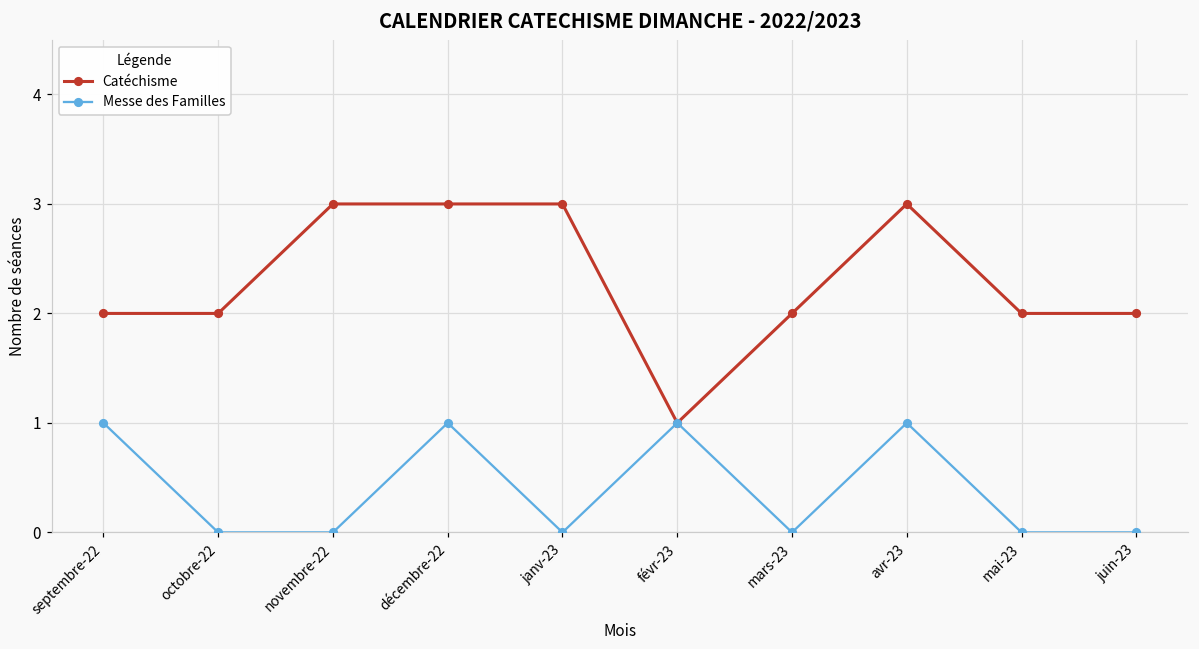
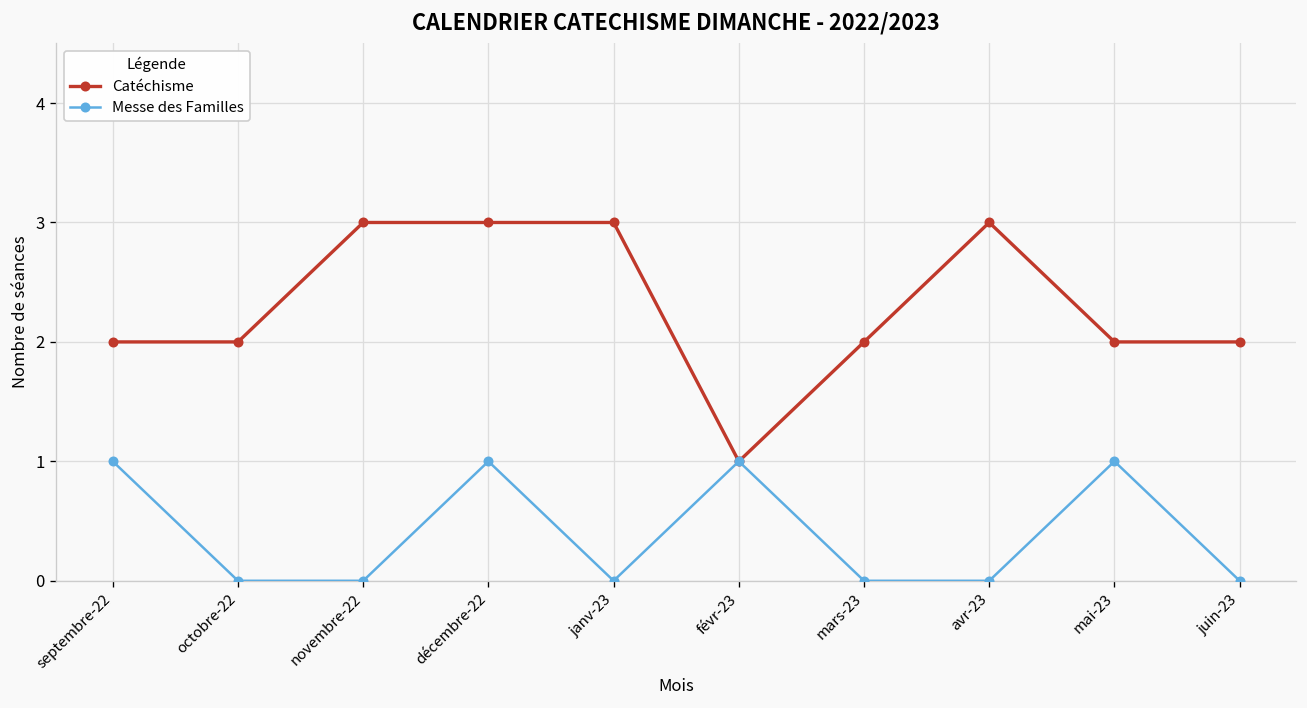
  {
    "Catéchisme": {
      "septembre-22": 2,
      "octobre-22": 2,
      "novembre-22": 3,
      "décembre-22": 3,
      "janv-23": 3,
      "mars-23": 2,
      "avr-23": 3,
      "mai-23": 2,
      "juin-23": 2
    },
    "Messe des Familles": {
      "septembre-22": 1,
      "octobre-22": 0,
      "novembre-22": 0,
      "décembre-22": 1,
      "janv-23": 0,
      "mars-23": 0,
-     "avr-23": 1,
-     "mai-23": 0,
+     "avr-23": 0,
+     "mai-23": 1,
      "juin-23": 0
    }
  }
